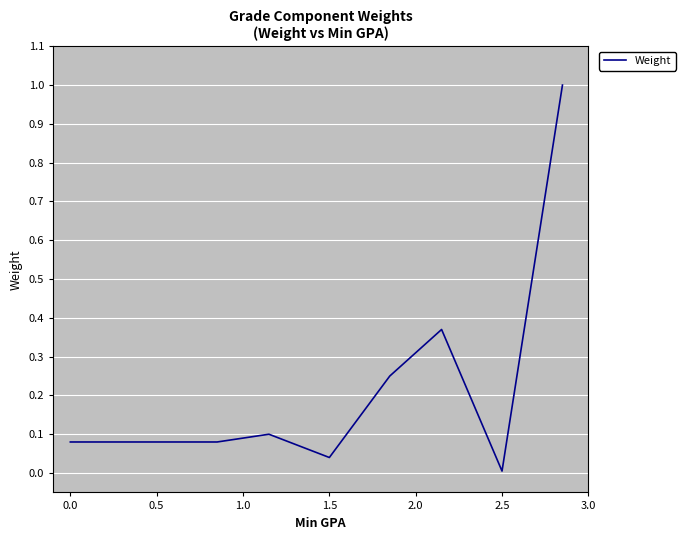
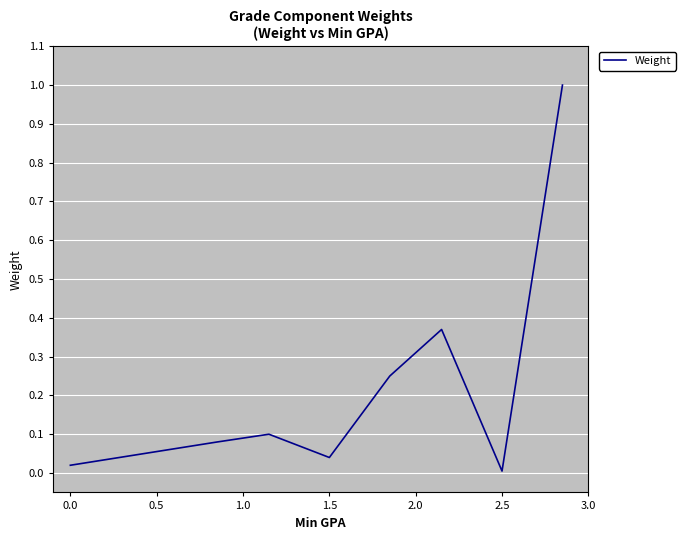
  {
-   "0.0": 0.08,
+   "0.0": 0.02,
    "1.5": 0.04,
    "2.5": 0.01
  }
